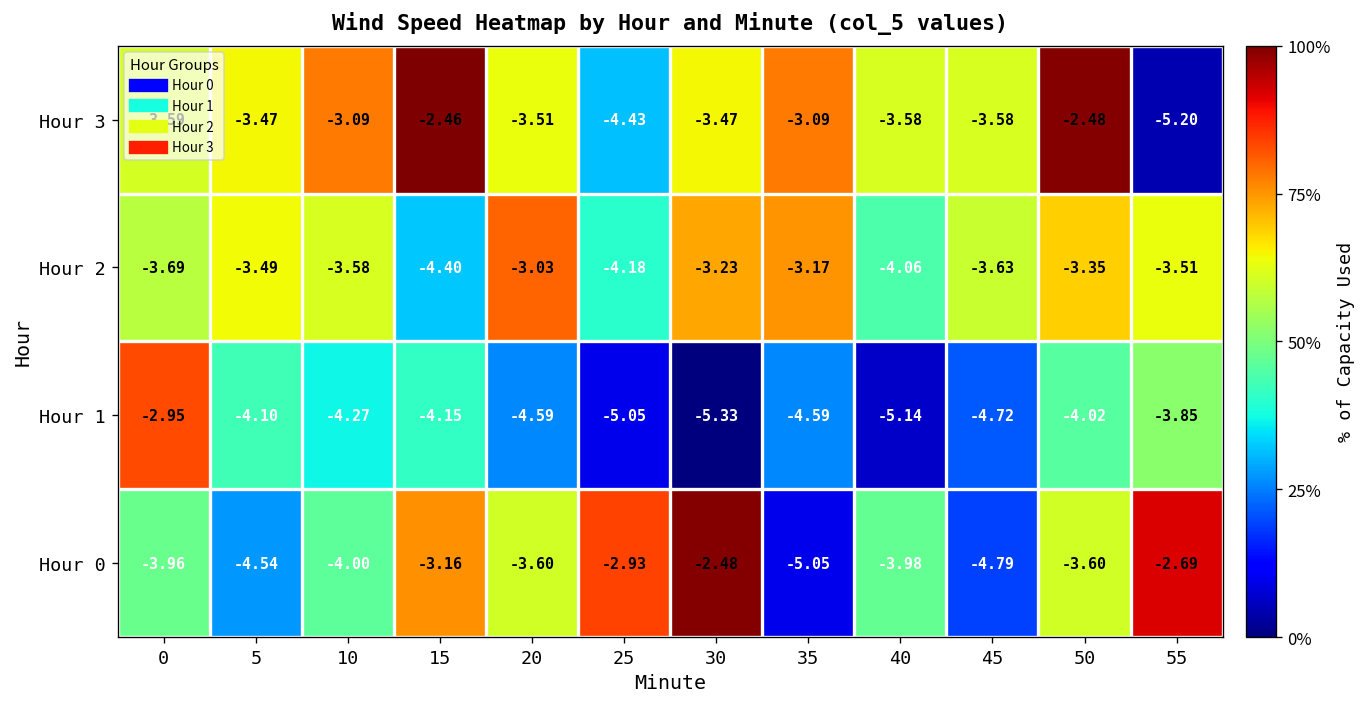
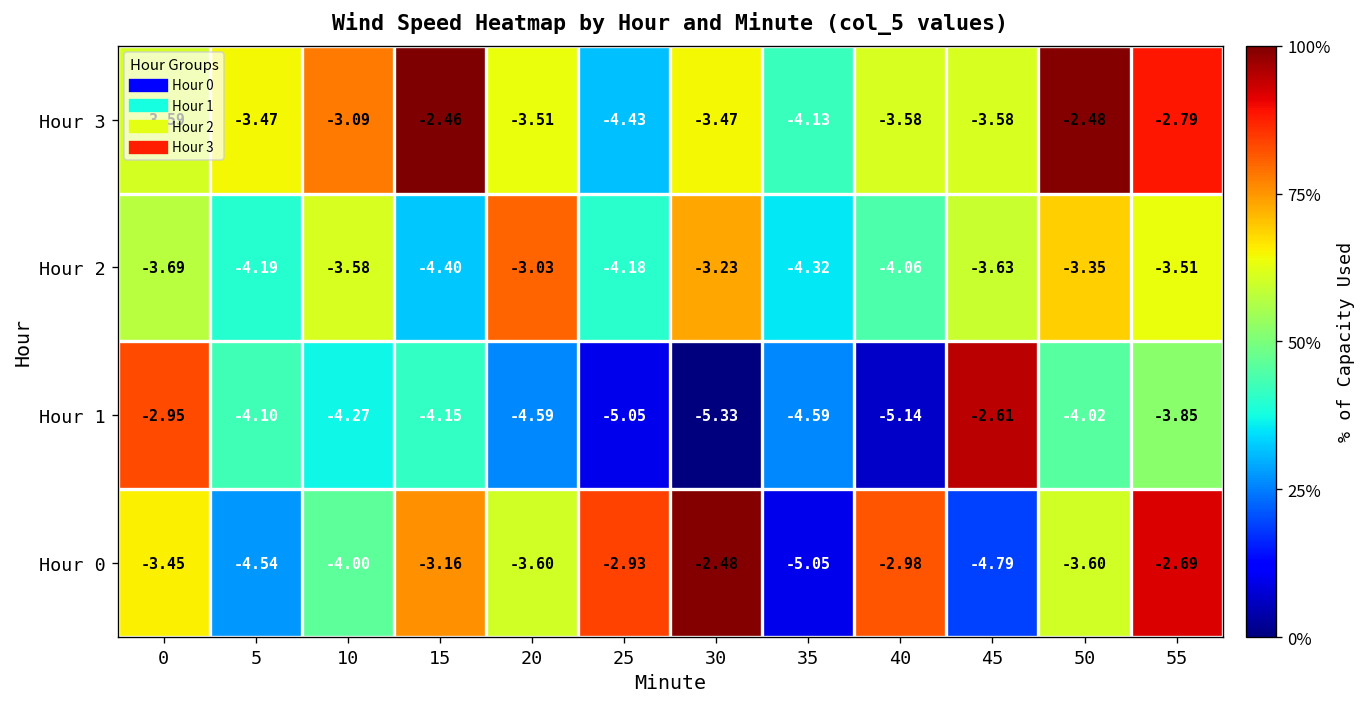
  {
    "Hour 3": {
      "5": -3.47,
      "10": -3.09,
      "15": -2.46,
      "20": -3.51,
      "25": -4.43,
      "30": -3.47,
-     "35": -3.09,
+     "35": -4.13,
      "40": -3.58,
      "45": -3.58,
      "50": -2.48,
-     "55": -5.20
+     "55": -2.79
    },
    "Hour 2": {
      "0": -3.69,
-     "5": -3.49,
+     "5": -4.19,
      "10": -3.58,
      "15": -4.40,
      "20": -3.03,
      "25": -4.18,
      "30": -3.23,
-     "35": -3.17,
+     "35": -4.32,
      "40": -4.06,
      "45": -3.63,
      "50": -3.35,
      "55": -3.51
    },
    "Hour 1": {
      "0": -2.95,
      "5": -4.10,
      "10": -4.27,
      "15": -4.15,
      "20": -4.59,
      "25": -5.05,
      "30": -5.33,
      "35": -4.59,
      "40": -5.14,
-     "45": -4.72,
+     "45": -2.61,
      "50": -4.02,
      "55": -3.85
    },
    "Hour 0": {
-     "0": -3.96,
+     "0": -3.45,
      "5": -4.54,
      "10": -4.00,
      "15": -3.16,
      "20": -3.60,
      "25": -2.93,
      "30": -2.48,
      "35": -5.05,
-     "40": -3.98,
+     "40": -2.98,
      "45": -4.79,
      "50": -3.60,
      "55": -2.69
    }
  }
